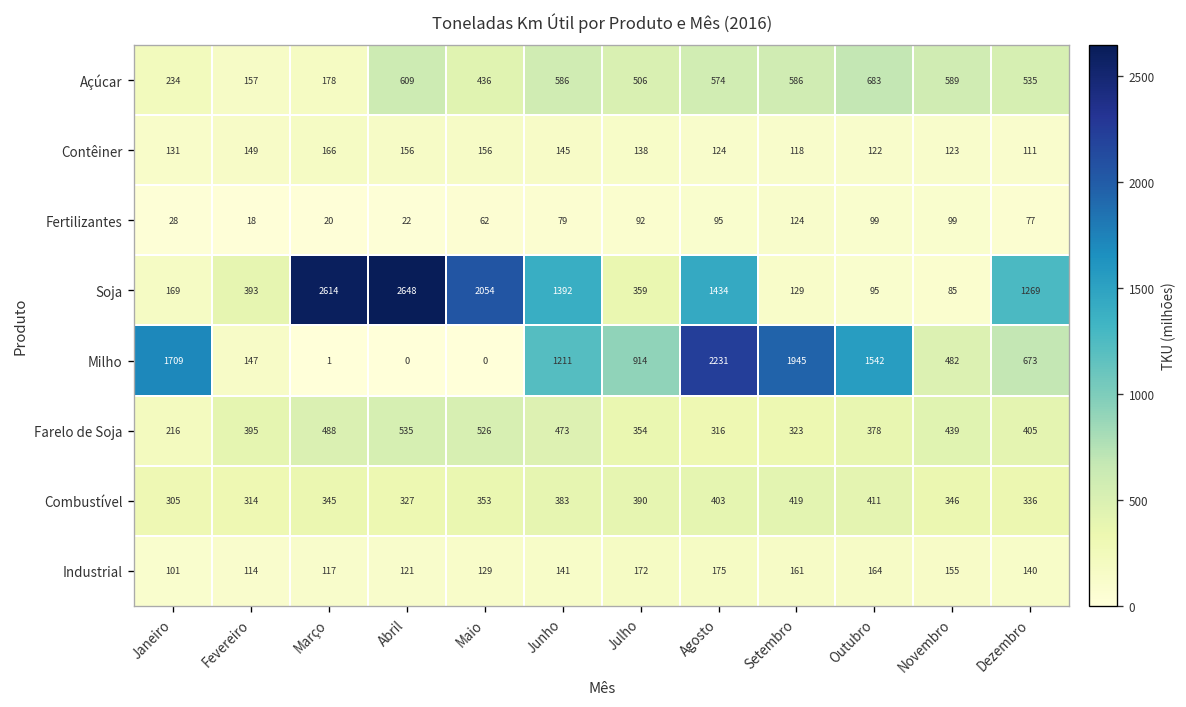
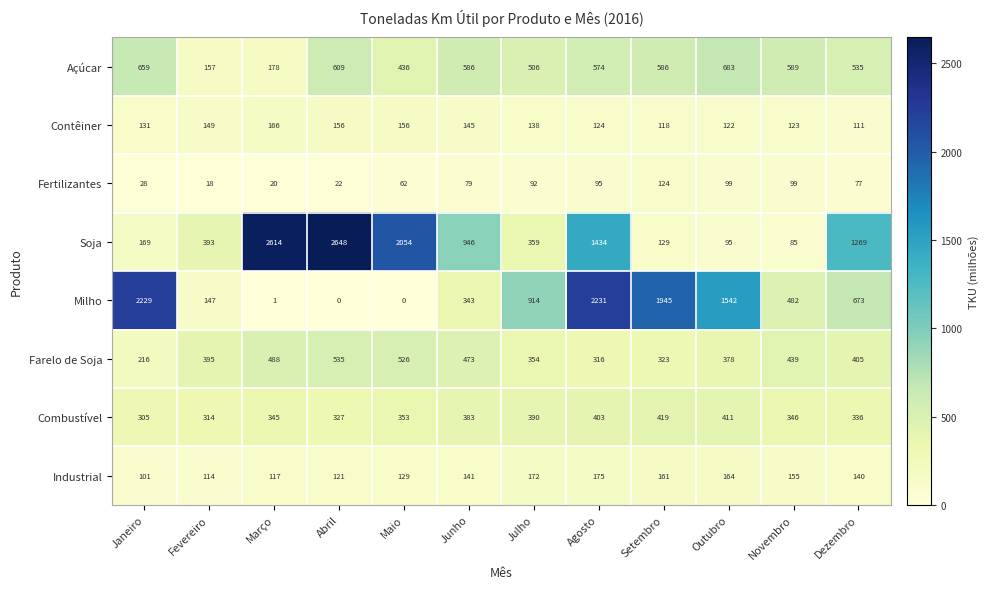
  {
    "Açúcar": {
-     "Janeiro": 234,
+     "Janeiro": 659,
      "Fevereiro": 157,
      "Março": 178,
      "Abril": 609,
      "Maio": 436,
      "Junho": 586,
      "Julho": 506,
      "Agosto": 574,
      "Setembro": 586,
      "Outubro": 683,
      "Novembro": 589,
      "Dezembro": 535
    },
    "Contêiner": {
      "Janeiro": 131,
      "Fevereiro": 149,
      "Março": 166,
      "Abril": 156,
      "Maio": 156,
      "Junho": 145,
      "Julho": 138,
      "Agosto": 124,
      "Setembro": 118,
      "Outubro": 122,
      "Novembro": 123,
      "Dezembro": 111
    },
    "Fertilizantes": {
      "Janeiro": 28,
      "Fevereiro": 18,
      "Março": 20,
      "Abril": 22,
      "Maio": 62,
      "Junho": 79,
      "Julho": 92,
      "Agosto": 95,
      "Setembro": 124,
      "Outubro": 99,
      "Novembro": 99,
      "Dezembro": 77
    },
    "Soja": {
      "Janeiro": 169,
      "Fevereiro": 393,
      "Março": 2614,
      "Abril": 2648,
      "Maio": 2054,
-     "Junho": 1392,
+     "Junho": 946,
      "Julho": 359,
      "Agosto": 1434,
      "Setembro": 129,
      "Outubro": 95,
      "Novembro": 85,
      "Dezembro": 1269
    },
    "Milho": {
-     "Janeiro": 1709,
+     "Janeiro": 2229,
      "Fevereiro": 147,
      "Março": 1,
      "Abril": 0,
      "Maio": 0,
-     "Junho": 1211,
+     "Junho": 343,
      "Julho": 914,
      "Agosto": 2231,
      "Setembro": 1945,
      "Outubro": 1542,
      "Novembro": 482,
      "Dezembro": 673
    },
    "Farelo de Soja": {
      "Janeiro": 216,
      "Fevereiro": 395,
      "Março": 488,
      "Abril": 535,
      "Maio": 526,
      "Junho": 473,
      "Julho": 354,
      "Agosto": 316,
      "Setembro": 323,
      "Outubro": 378,
      "Novembro": 439,
      "Dezembro": 405
    },
    "Combustível": {
      "Janeiro": 305,
      "Fevereiro": 314,
      "Março": 345,
      "Abril": 327,
      "Maio": 353,
      "Junho": 383,
      "Julho": 390,
      "Agosto": 403,
      "Setembro": 419,
      "Outubro": 411,
      "Novembro": 346,
      "Dezembro": 336
    },
    "Industrial": {
      "Janeiro": 101,
      "Fevereiro": 114,
      "Março": 117,
      "Abril": 121,
      "Maio": 129,
      "Junho": 141,
      "Julho": 172,
      "Agosto": 175,
      "Setembro": 161,
      "Outubro": 164,
      "Novembro": 155,
      "Dezembro": 140
    }
  }
